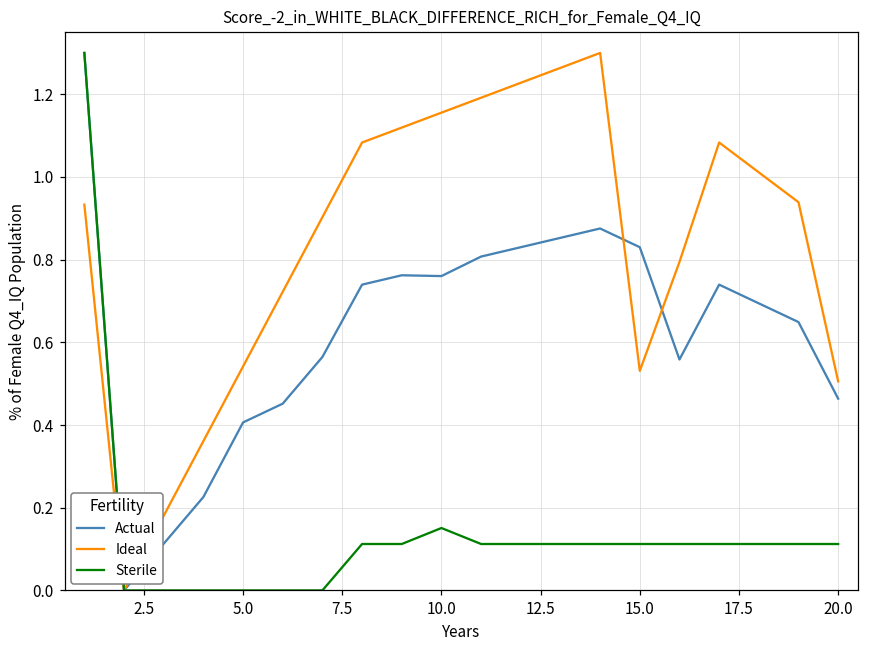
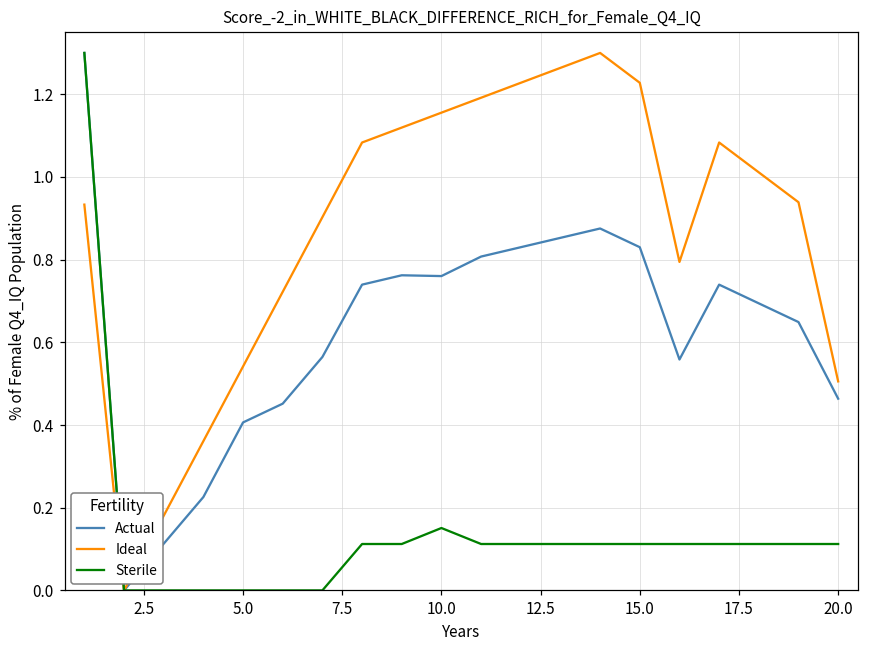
  {
    "Actual": {
      "5.0": 0.41,
      "10.0": 0.76,
      "15.0": 0.83,
      "20.0": 0.46
    },
    "Ideal": {
      "5.0": 0.54,
      "10.0": 1.16,
-     "15.0": 0.53,
+     "15.0": 1.23,
      "20.0": 0.51
    },
    "Sterile": {
      "5.0": 0.00,
      "10.0": 0.15,
      "15.0": 0.11,
      "20.0": 0.11
    }
  }
